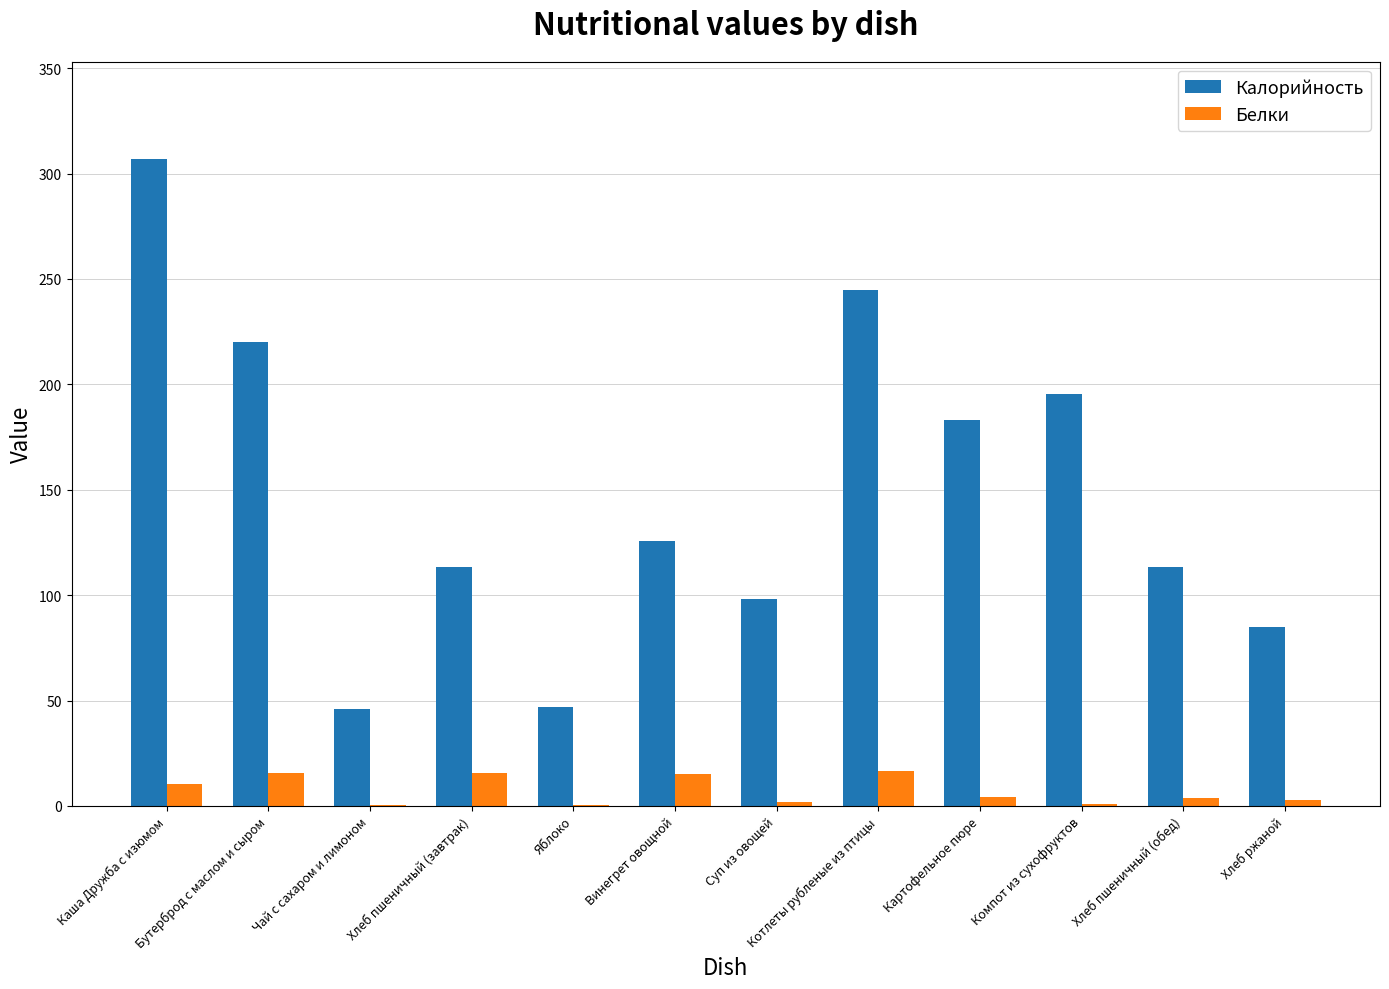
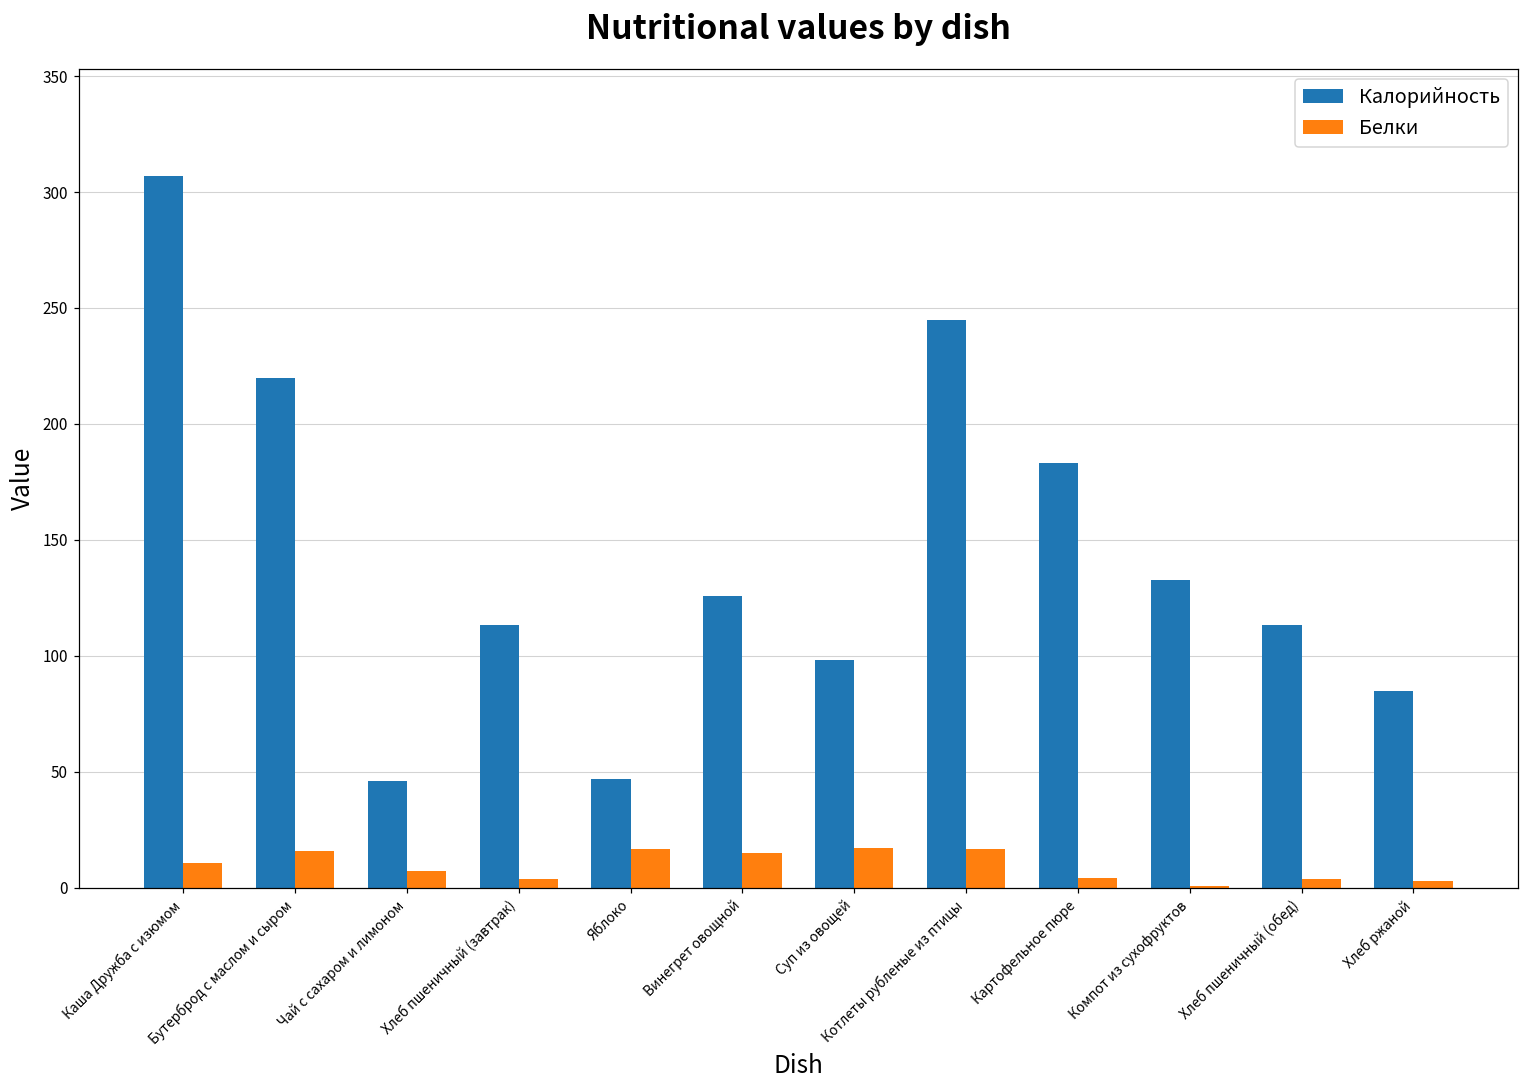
  {
    "Калорийность": {
      "Каша Дружба с изюмом": 307,
      "Бутерброд с маслом и сыром": 220,
      "Чай с сахаром и лимоном": 46,
      "Хлеб пшеничный (завтрак)": 113,
      "Яблоко": 47,
      "Винегрет овощной": 126,
      "Суп из овощей": 98,
      "Котлеты рубленые из птицы": 245,
      "Картофельное пюре": 183,
-     "Компот из сухофруктов": 196,
+     "Компот из сухофруктов": 133,
      "Хлеб пшеничный (обед)": 113,
      "Хлеб ржаной": 85
    },
    "Белки": {
      "Каша Дружба с изюмом": 10,
      "Бутерброд с маслом и сыром": 16,
-     "Чай с сахаром и лимоном": 0,
-     "Хлеб пшеничный (завтрак)": 15,
-     "Яблоко": 0,
+     "Чай с сахаром и лимоном": 7,
+     "Хлеб пшеничный (завтрак)": 4,
+     "Яблоко": 17,
      "Винегрет овощной": 15,
-     "Суп из овощей": 2,
+     "Суп из овощей": 17,
      "Котлеты рубленые из птицы": 17,
      "Картофельное пюре": 4,
      "Хлеб пшеничный (обед)": 4,
      "Хлеб ржаной": 3
    }
  }
